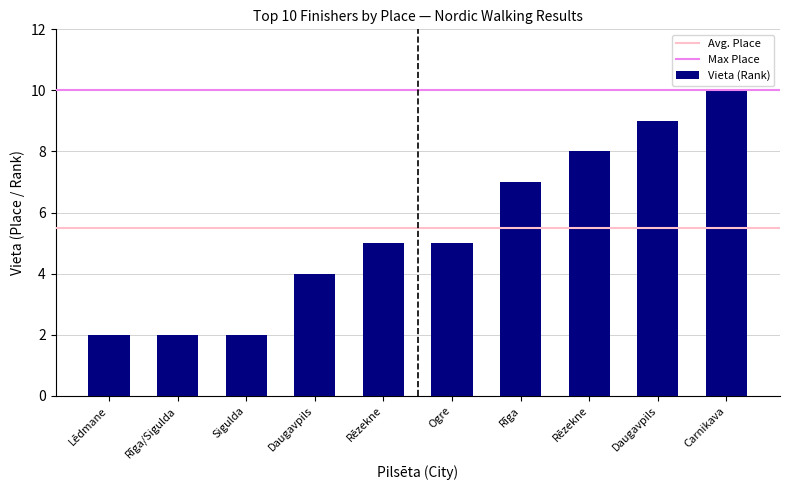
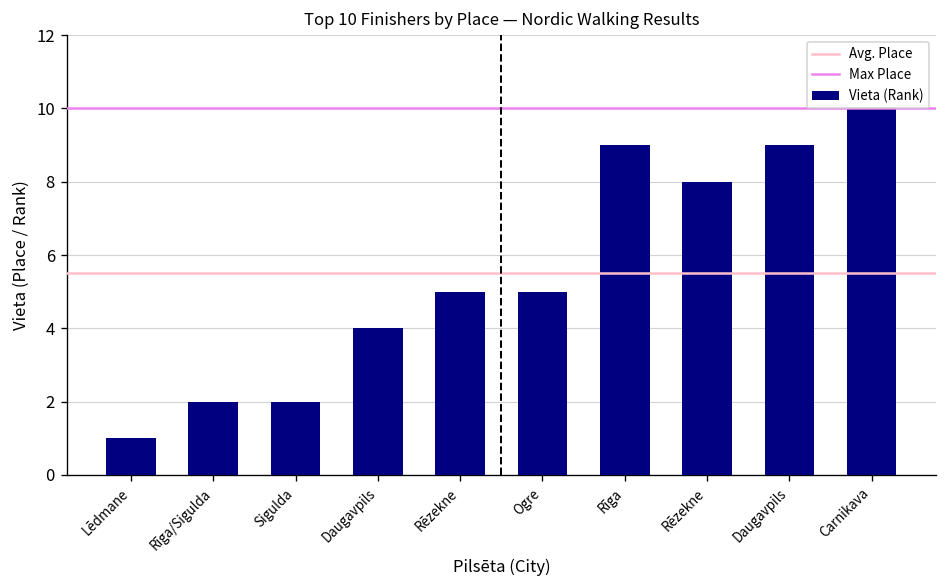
  {
-   "Lēdmane": 2,
+   "Lēdmane": 1,
    "Rīga/Sigulda": 2,
    "Sigulda": 2,
    "Ogre": 5,
-   "Rīga": 7,
+   "Rīga": 9,
    "Carnikava": 10
  }
